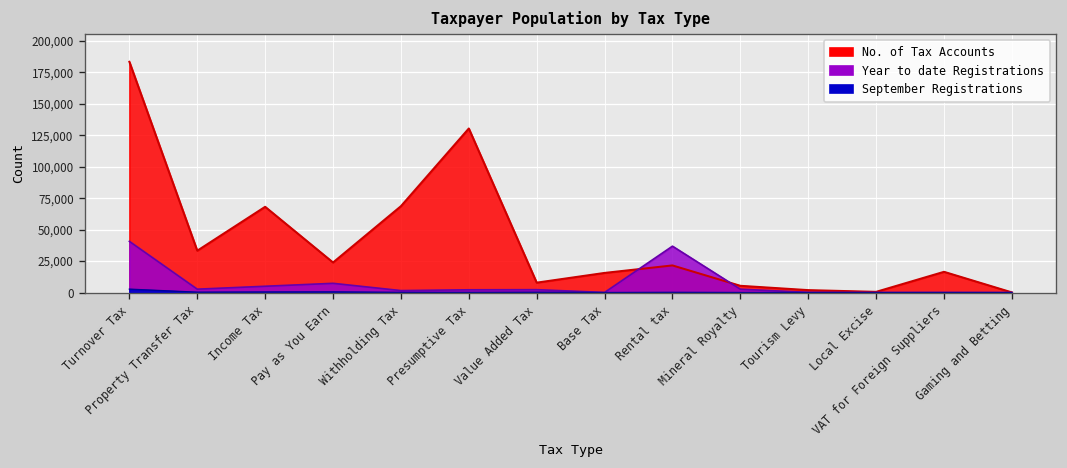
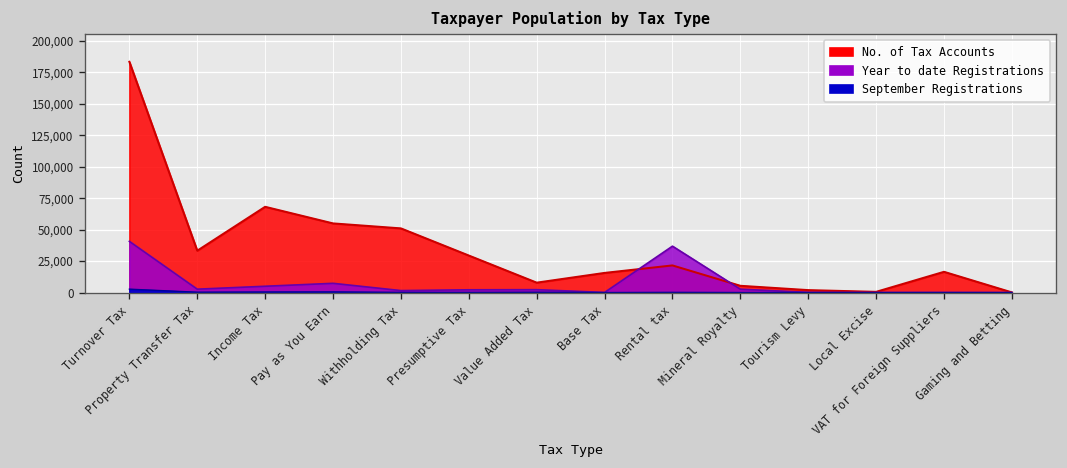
  {
    "No. of Tax Accounts": {
      "Turnover Tax": "183,000",
      "Property Transfer Tax": "33,000",
      "Income Tax": "68,000",
-     "Pay as You Earn": "24,000",
-     "Withholding Tax": "69,000",
-     "Presumptive Tax": "130,000",
+     "Pay as You Earn": "55,000",
+     "Withholding Tax": "51,000",
+     "Presumptive Tax": "29,000",
      "Value Added Tax": "8,000",
      "Base Tax": "16,000",
      "Rental tax": "22,000",
      "Mineral Royalty": "5,000",
      "VAT for Foreign Suppliers": "17,000"
    },
    "Year to date Registrations": {
      "Turnover Tax": "41,000",
      "Income Tax": "5,000",
      "Pay as You Earn": "7,000",
      "Rental tax": "37,000",
      "Mineral Royalty": "3,000"
    },
    "September Registrations": {
      "Turnover Tax": "3,000",
      "Income Tax": "0",
      "Pay as You Earn": "0",
      "Rental tax": "0",
      "Mineral Royalty": "0"
    }
  }
